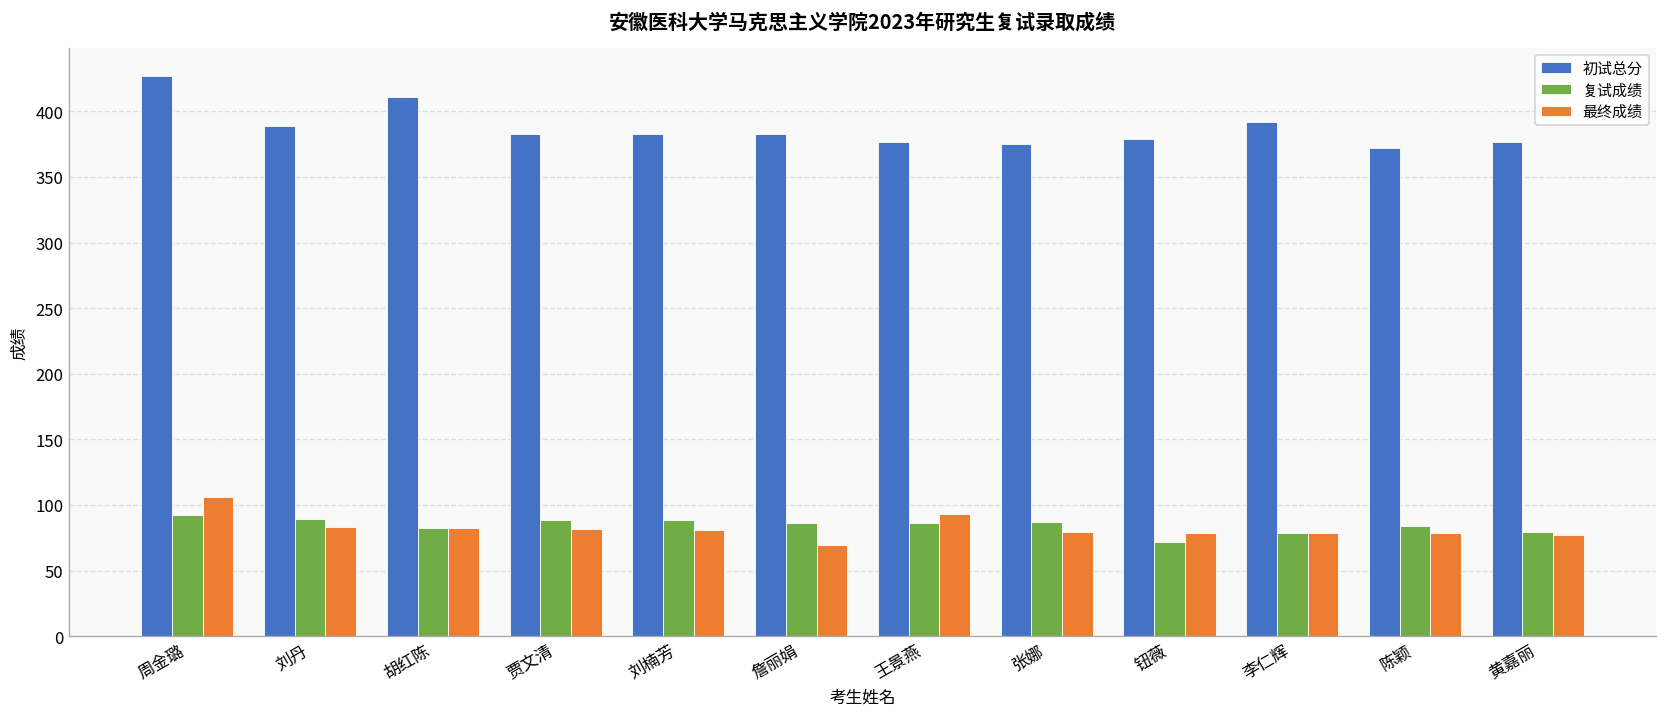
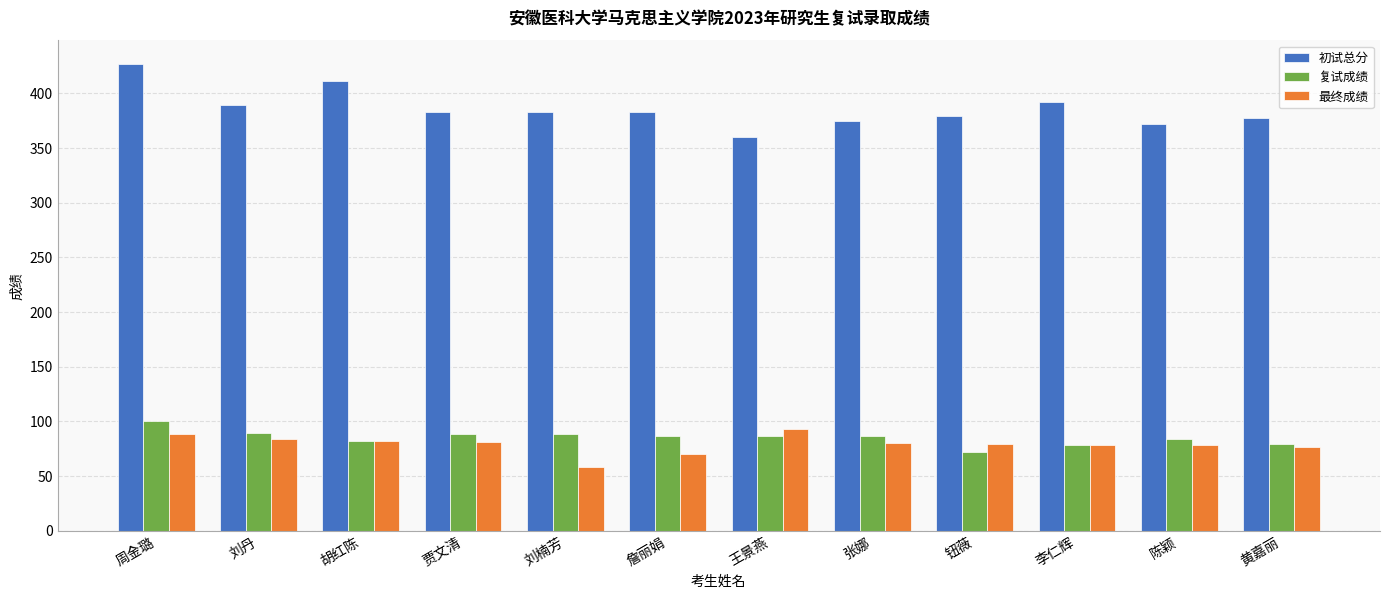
  {
    "初试总分": {
      "周金璐": 427,
      "刘丹": 389,
      "胡红陈": 411,
      "贾文清": 383,
      "刘楠芳": 383,
      "詹丽娟": 383,
-     "王景燕": 377,
+     "王景燕": 360,
      "张娜": 375,
      "钮薇": 379,
      "李仁辉": 392,
      "陈颖": 372,
      "黄嘉丽": 377
    },
    "复试成绩": {
-     "周金璐": 93,
+     "周金璐": 100,
      "刘丹": 89,
      "胡红陈": 82,
      "贾文清": 89,
      "刘楠芳": 88,
      "詹丽娟": 87,
      "王景燕": 87,
      "张娜": 87,
      "钮薇": 72,
      "李仁辉": 78,
      "陈颖": 84,
      "黄嘉丽": 79
    },
    "最终成绩": {
-     "周金璐": 106,
+     "周金璐": 88,
      "刘丹": 84,
      "胡红陈": 82,
      "贾文清": 81,
-     "刘楠芳": 81,
+     "刘楠芳": 59,
      "詹丽娟": 70,
      "王景燕": 93,
      "张娜": 80,
      "钮薇": 79,
      "李仁辉": 78,
      "陈颖": 78,
      "黄嘉丽": 77
    }
  }
